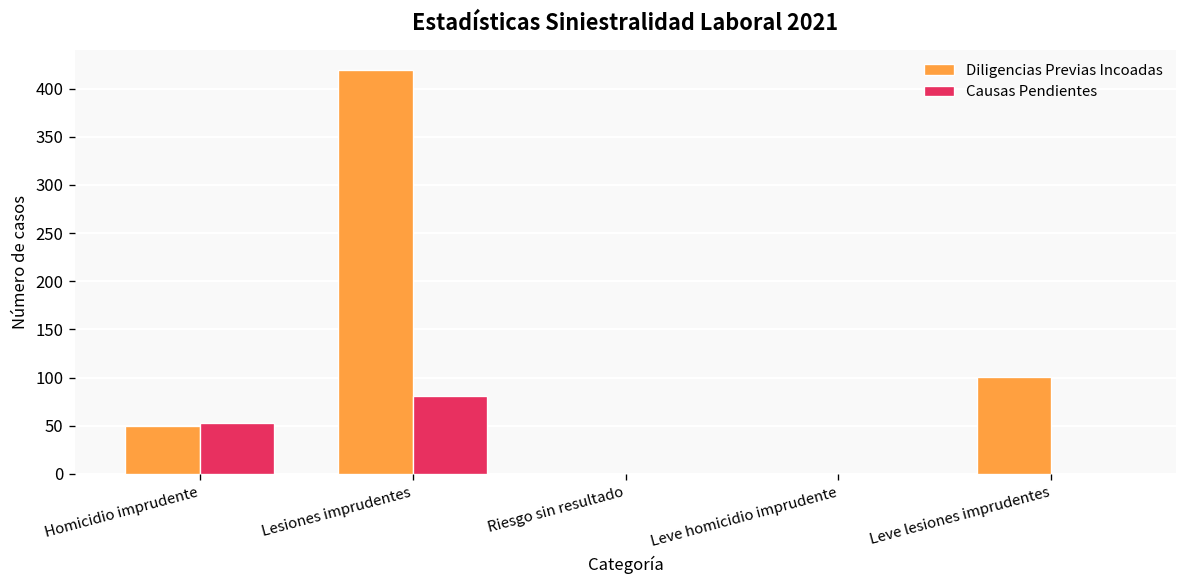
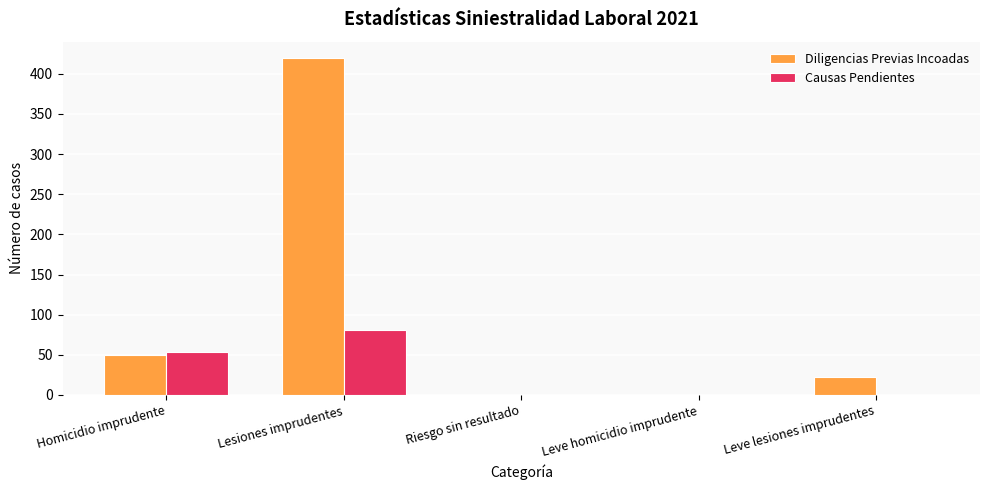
  {
    "Diligencias Previas Incoadas": {
      "Homicidio imprudente": 50,
      "Lesiones imprudentes": 420,
      "Riesgo sin resultado": 0,
      "Leve homicidio imprudente": 0,
-     "Leve lesiones imprudentes": 100
+     "Leve lesiones imprudentes": 20
    },
    "Causas Pendientes": {
      "Homicidio imprudente": 50,
      "Lesiones imprudentes": 80,
      "Riesgo sin resultado": 0,
      "Leve homicidio imprudente": 0,
      "Leve lesiones imprudentes": 0
    }
  }
